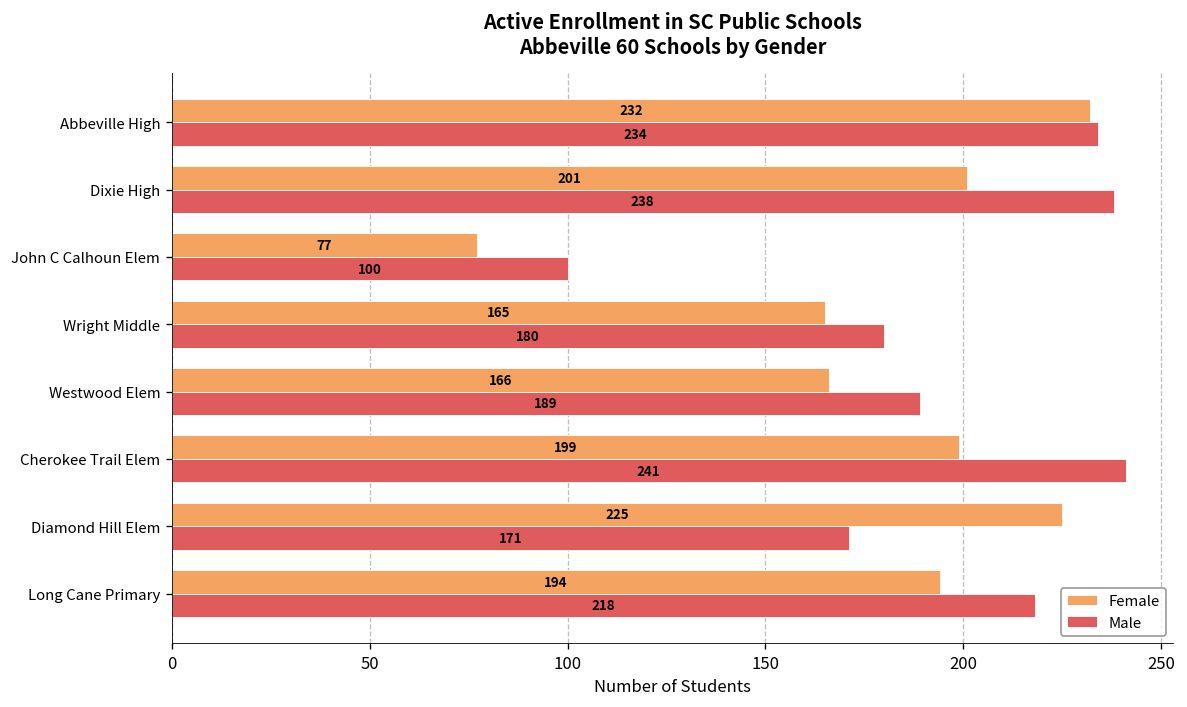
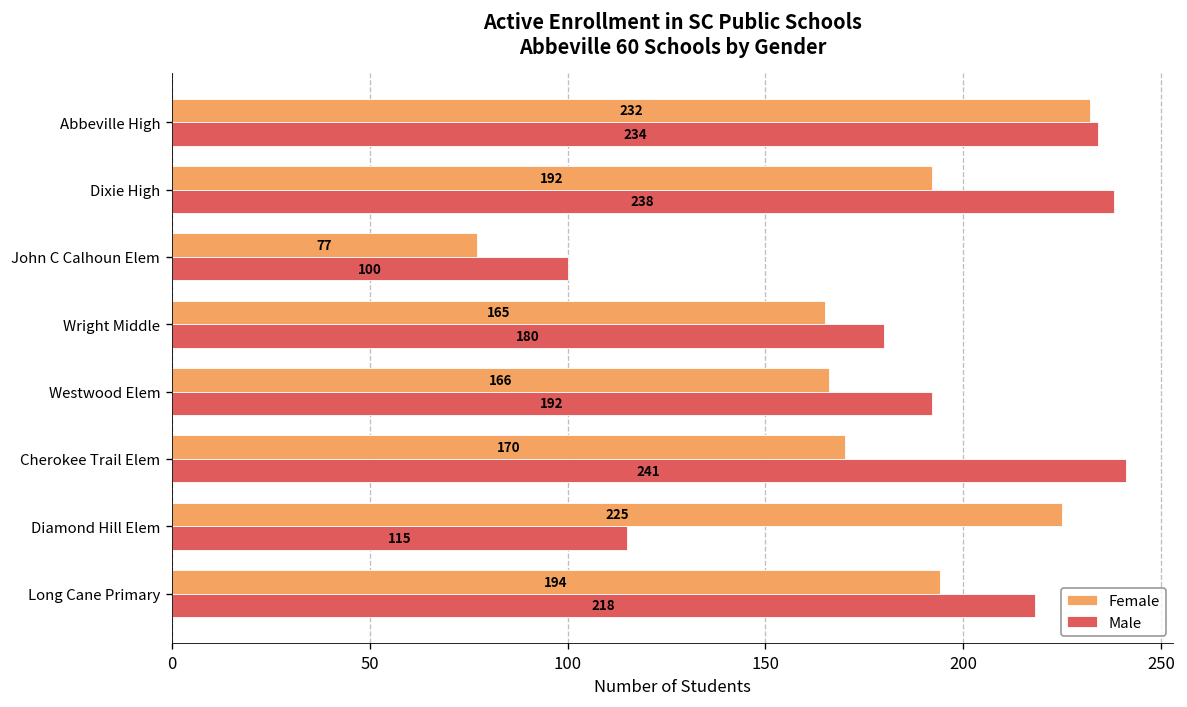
  {
    "Female": {
      "Abbeville High": 232,
-     "Dixie High": 201,
+     "Dixie High": 192,
      "John C Calhoun Elem": 77,
      "Wright Middle": 165,
      "Westwood Elem": 166,
-     "Cherokee Trail Elem": 199,
+     "Cherokee Trail Elem": 170,
      "Diamond Hill Elem": 225,
      "Long Cane Primary": 194
    },
    "Male": {
      "Abbeville High": 234,
      "Dixie High": 238,
      "John C Calhoun Elem": 100,
      "Wright Middle": 180,
-     "Westwood Elem": 189,
+     "Westwood Elem": 192,
      "Cherokee Trail Elem": 241,
-     "Diamond Hill Elem": 171,
+     "Diamond Hill Elem": 115,
      "Long Cane Primary": 218
    }
  }
